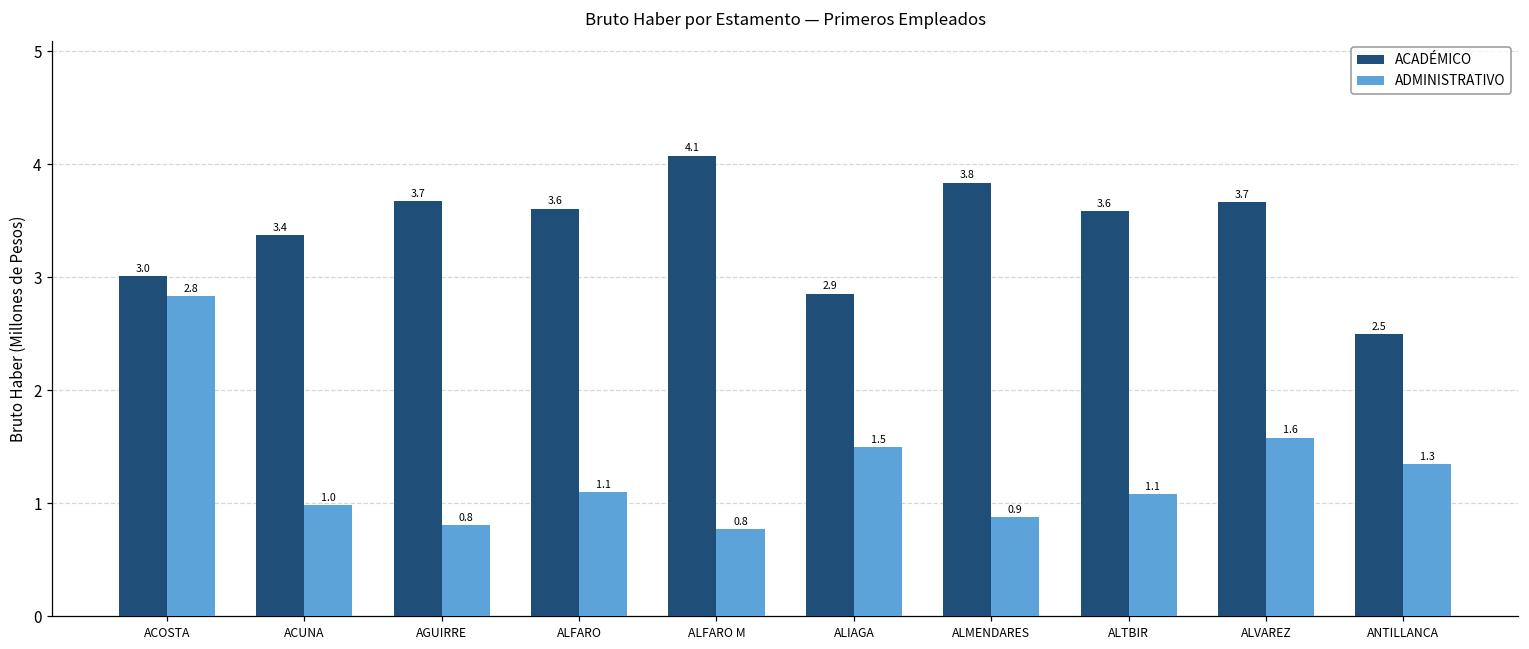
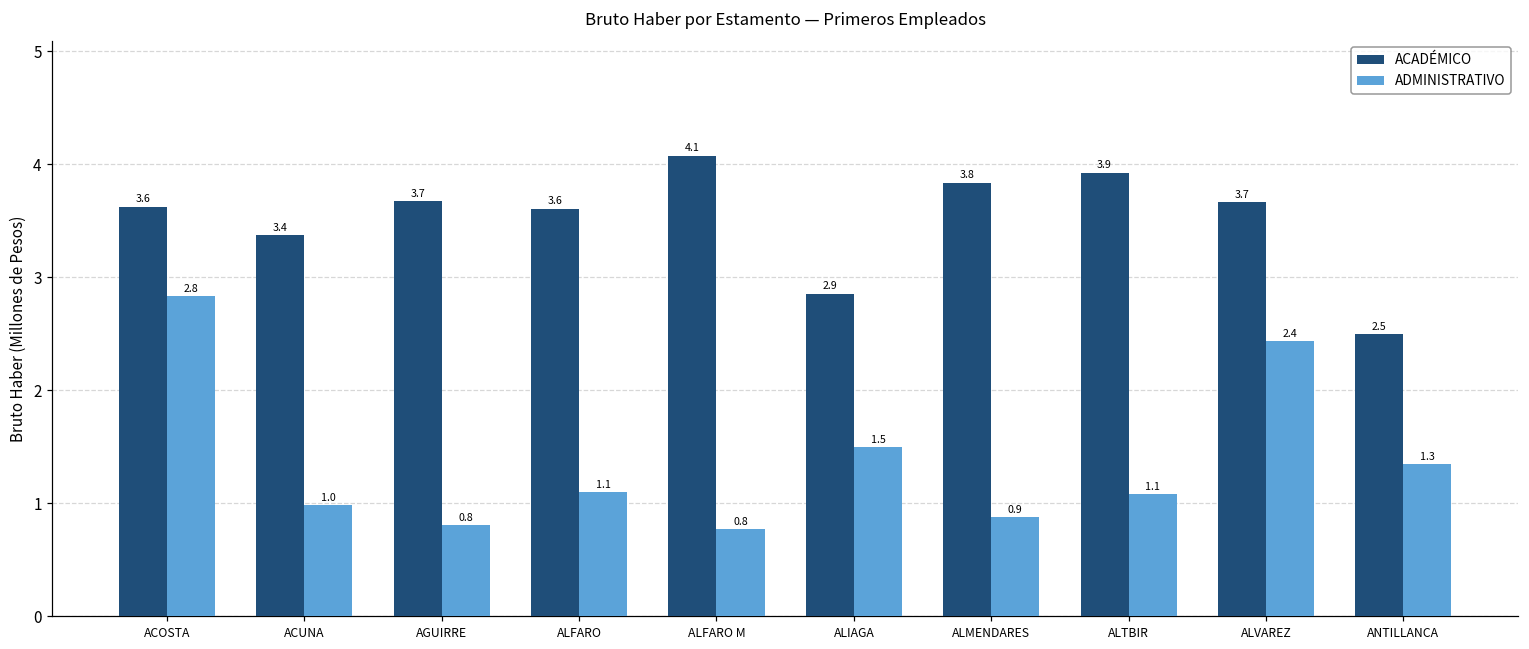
  {
    "ACADÉMICO": {
-     "ACOSTA": 3.0,
+     "ACOSTA": 3.6,
      "ACUNA": 3.4,
      "AGUIRRE": 3.7,
      "ALFARO": 3.6,
      "ALFARO M": 4.1,
      "ALIAGA": 2.9,
      "ALMENDARES": 3.8,
-     "ALTBIR": 3.6,
+     "ALTBIR": 3.9,
      "ALVAREZ": 3.7,
      "ANTILLANCA": 2.5
    },
    "ADMINISTRATIVO": {
      "ACOSTA": 2.8,
      "ACUNA": 1.0,
      "AGUIRRE": 0.8,
      "ALFARO": 1.1,
      "ALFARO M": 0.8,
      "ALIAGA": 1.5,
      "ALMENDARES": 0.9,
      "ALTBIR": 1.1,
-     "ALVAREZ": 1.6,
+     "ALVAREZ": 2.4,
      "ANTILLANCA": 1.3
    }
  }
